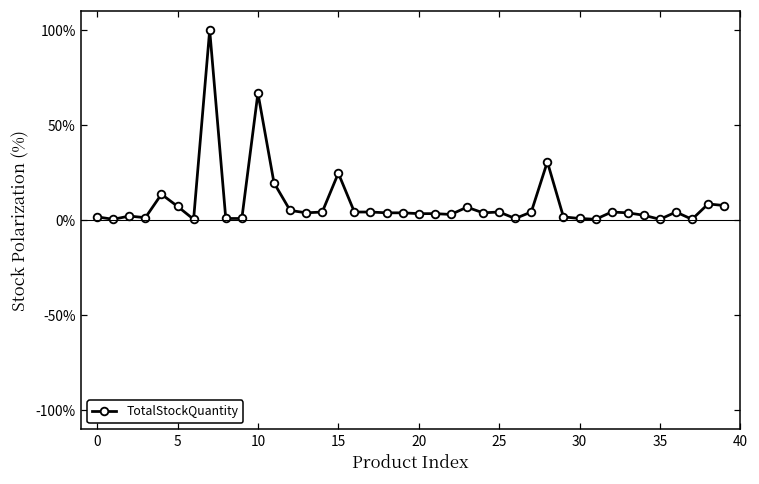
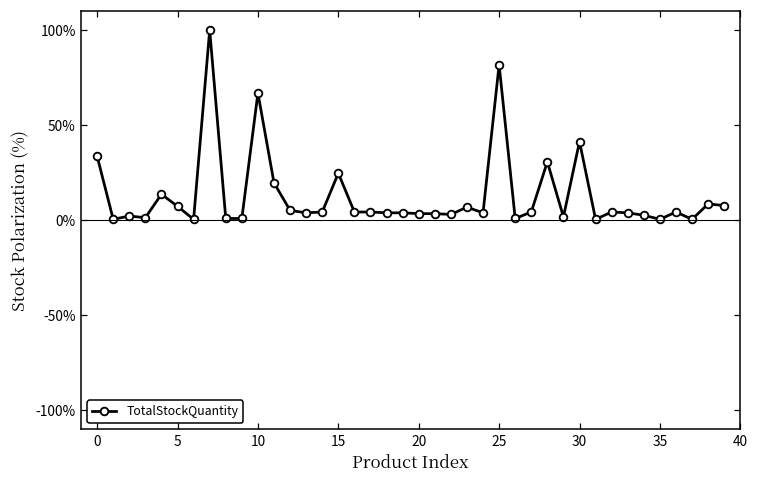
  {
-   "0": "2%",
+   "0": "34%",
    "5": "7%",
    "10": "67%",
    "15": "25%",
    "20": "3%",
-   "25": "4%",
-   "30": "1%",
+   "25": "82%",
+   "30": "41%",
    "35": "0%"
  }
